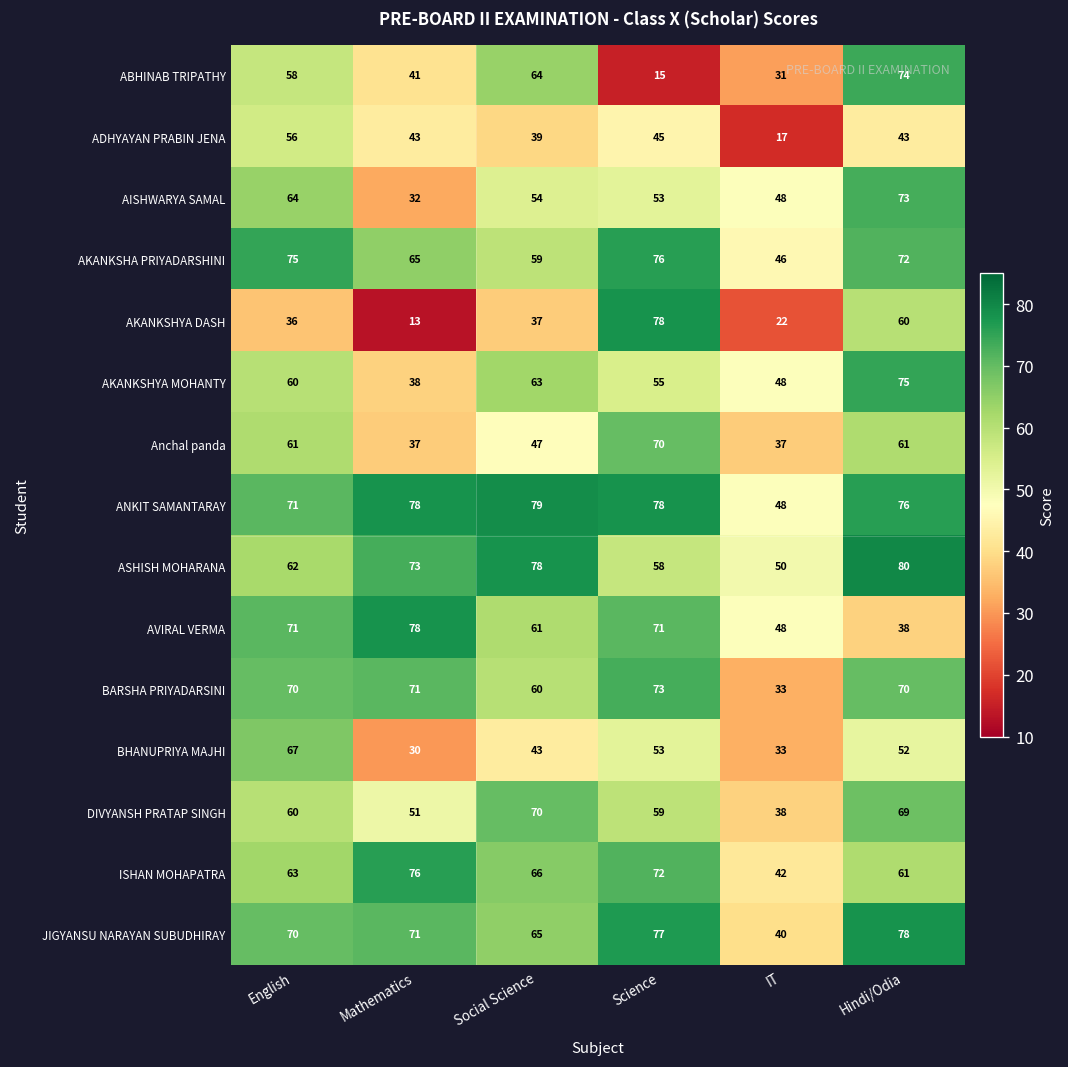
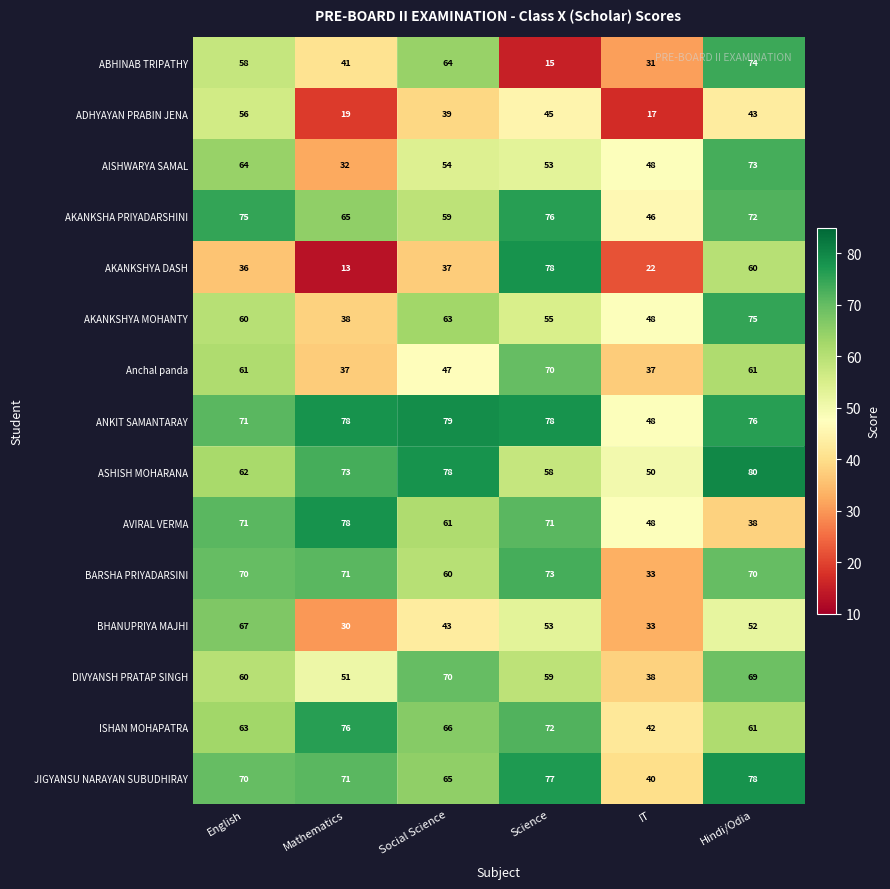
  {
    "ABHINAB TRIPATHY": {
      "English": 58,
      "Mathematics": 41,
      "Social Science": 64,
      "Science": 15,
      "IT": 31
    },
    "ADHYAYAN PRABIN JENA": {
      "English": 56,
-     "Mathematics": 43,
+     "Mathematics": 19,
      "Social Science": 39,
      "Science": 45,
      "IT": 17,
      "Hindi/Odia": 43
    },
    "AISHWARYA SAMAL": {
      "English": 64,
      "Mathematics": 32,
      "Social Science": 54,
      "Science": 53,
      "IT": 48,
      "Hindi/Odia": 73
    },
    "AKANKSHA PRIYADARSHINI": {
      "English": 75,
      "Mathematics": 65,
      "Social Science": 59,
      "Science": 76,
      "IT": 46,
      "Hindi/Odia": 72
    },
    "AKANKSHYA DASH": {
      "English": 36,
      "Mathematics": 13,
      "Social Science": 37,
      "Science": 78,
      "IT": 22,
      "Hindi/Odia": 60
    },
    "AKANKSHYA MOHANTY": {
      "English": 60,
      "Mathematics": 38,
      "Social Science": 63,
      "Science": 55,
      "IT": 48,
      "Hindi/Odia": 75
    },
    "Anchal panda": {
      "English": 61,
      "Mathematics": 37,
      "Social Science": 47,
      "Science": 70,
      "IT": 37,
      "Hindi/Odia": 61
    },
    "ANKIT SAMANTARAY": {
      "English": 71,
      "Mathematics": 78,
      "Social Science": 79,
      "Science": 78,
      "IT": 48,
      "Hindi/Odia": 76
    },
    "ASHISH MOHARANA": {
      "English": 62,
      "Mathematics": 73,
      "Social Science": 78,
      "Science": 58,
      "IT": 50,
      "Hindi/Odia": 80
    },
    "AVIRAL VERMA": {
      "English": 71,
      "Mathematics": 78,
      "Social Science": 61,
      "Science": 71,
      "IT": 48,
      "Hindi/Odia": 38
    },
    "BARSHA PRIYADARSINI": {
      "English": 70,
      "Mathematics": 71,
      "Social Science": 60,
      "Science": 73,
      "IT": 33,
      "Hindi/Odia": 70
    },
    "BHANUPRIYA MAJHI": {
      "English": 67,
      "Mathematics": 30,
      "Social Science": 43,
      "Science": 53,
      "IT": 33,
      "Hindi/Odia": 52
    },
    "DIVYANSH PRATAP SINGH": {
      "English": 60,
      "Mathematics": 51,
      "Social Science": 70,
      "Science": 59,
      "IT": 38,
      "Hindi/Odia": 69
    },
    "ISHAN MOHAPATRA": {
      "English": 63,
      "Mathematics": 76,
      "Social Science": 66,
      "Science": 72,
      "IT": 42,
      "Hindi/Odia": 61
    },
    "JIGYANSU NARAYAN SUBUDHIRAY": {
      "English": 70,
      "Mathematics": 71,
      "Social Science": 65,
      "Science": 77,
      "IT": 40,
      "Hindi/Odia": 78
    }
  }
